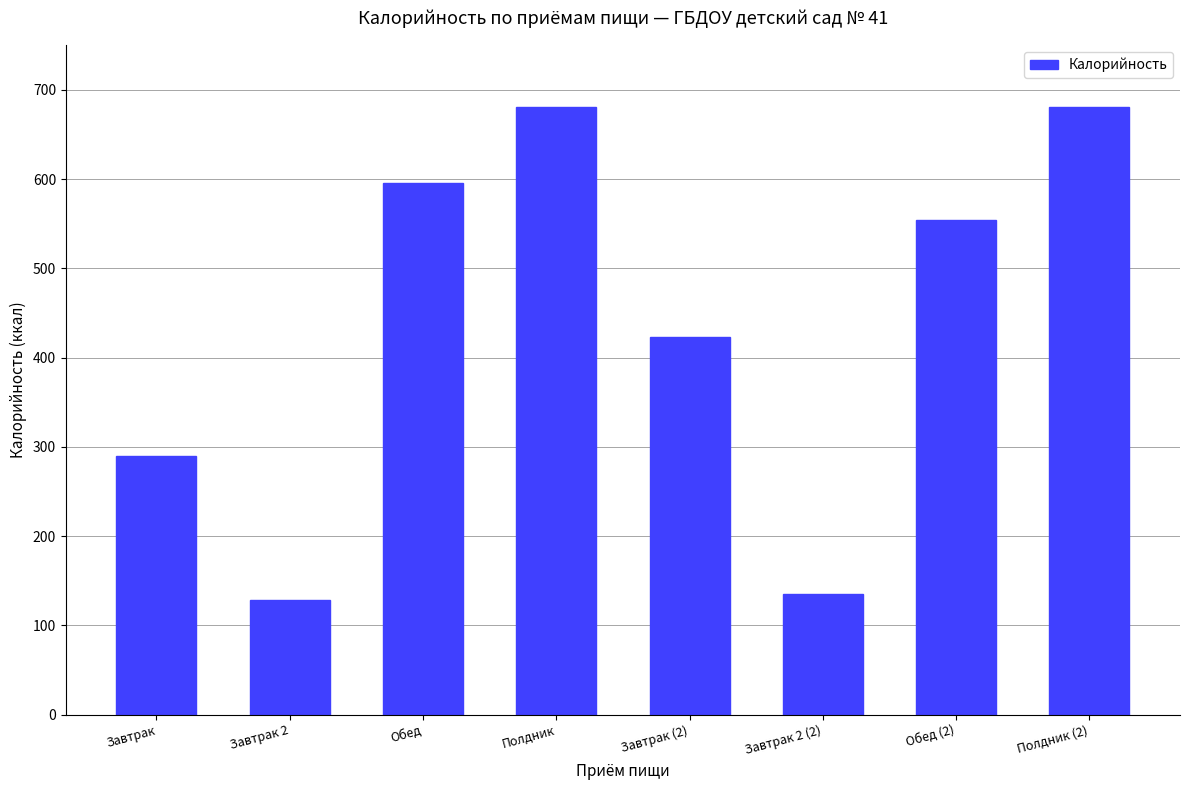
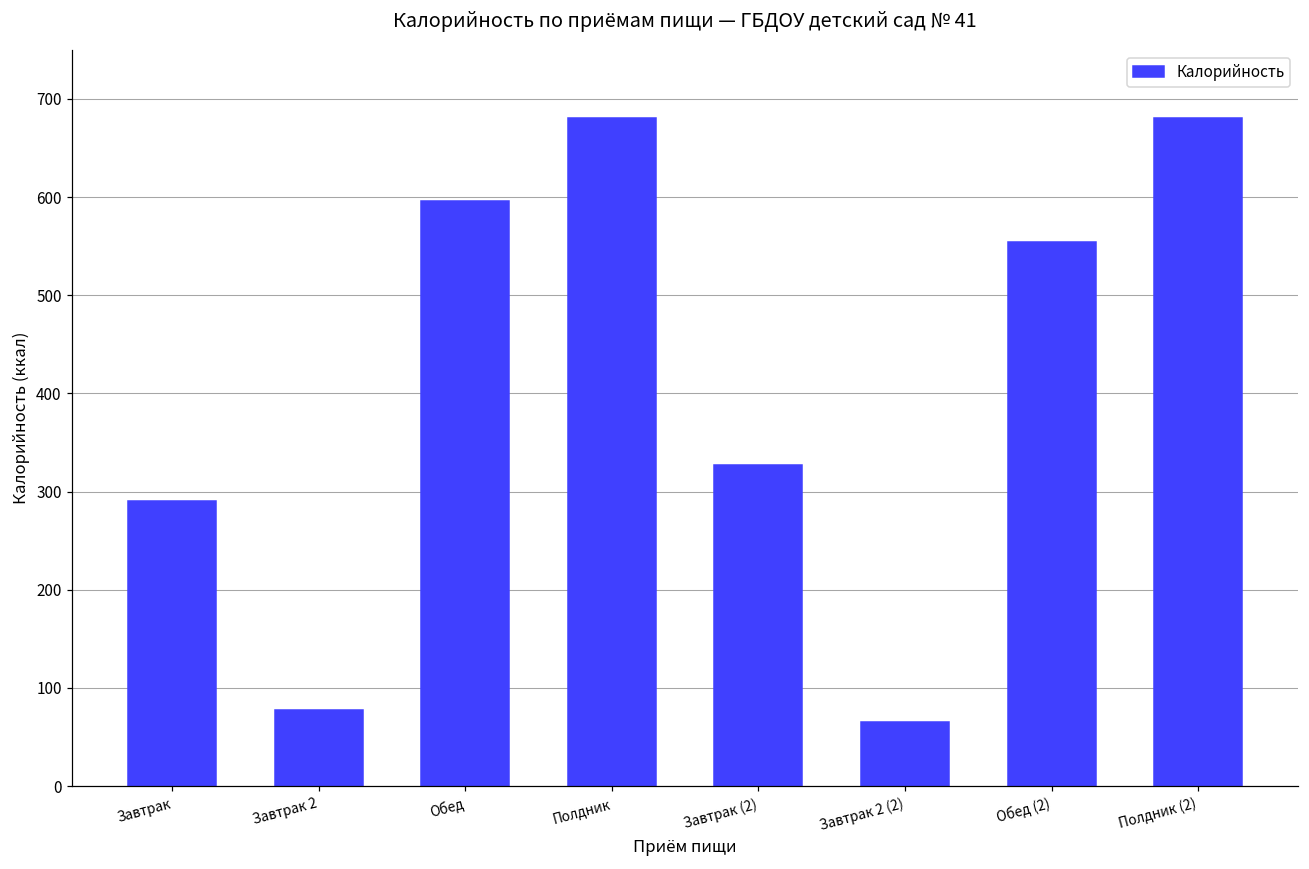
  {
    "Завтрак": 290,
-   "Завтрак 2": 130,
+   "Завтрак 2": 80,
    "Обед": 600,
    "Полдник": 680,
-   "Завтрак (2)": 420,
-   "Завтрак 2 (2)": 140,
+   "Завтрак (2)": 330,
+   "Завтрак 2 (2)": 70,
    "Обед (2)": 550,
    "Полдник (2)": 680
  }
